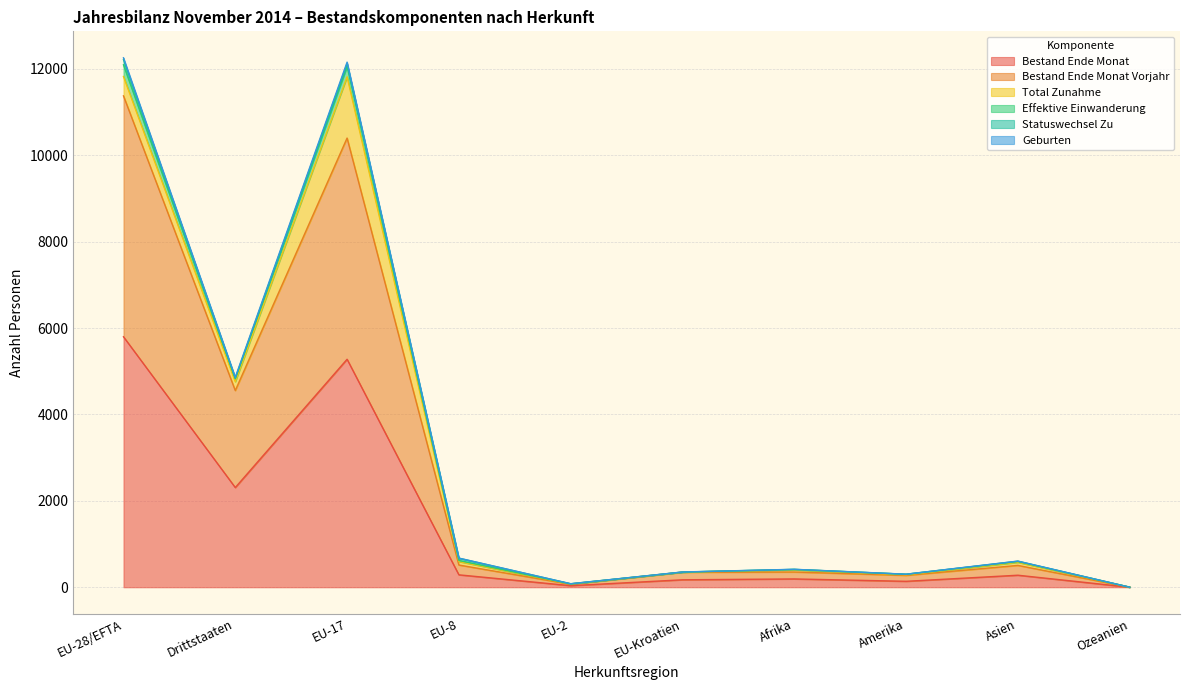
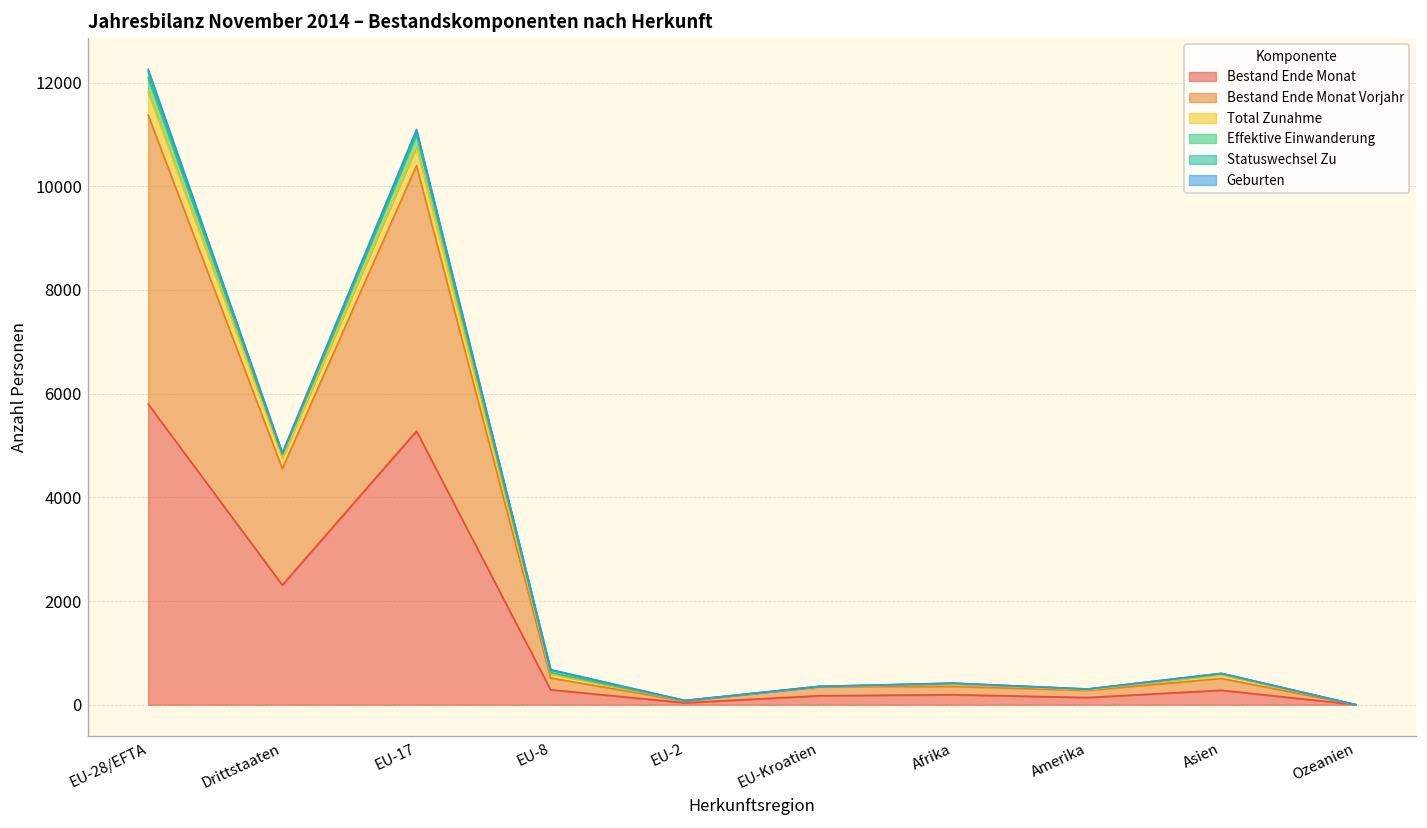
  {
    "Total Zunahme": {
      "EU-28/EFTA": 400,
      "Drittstaaten": 200,
-     "EU-17": 1400
+     "EU-17": 400
    }
  }
